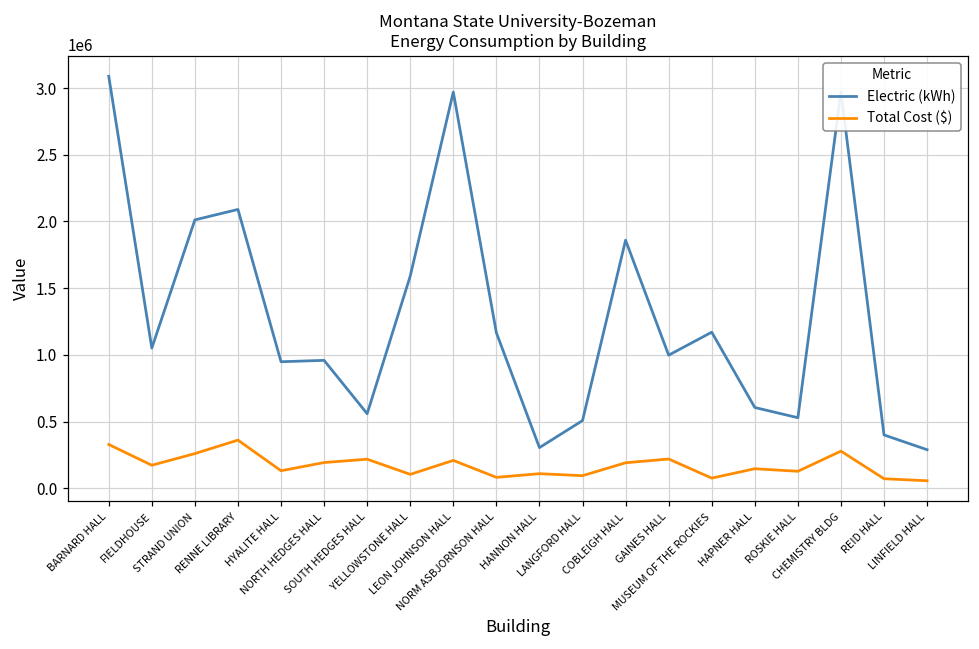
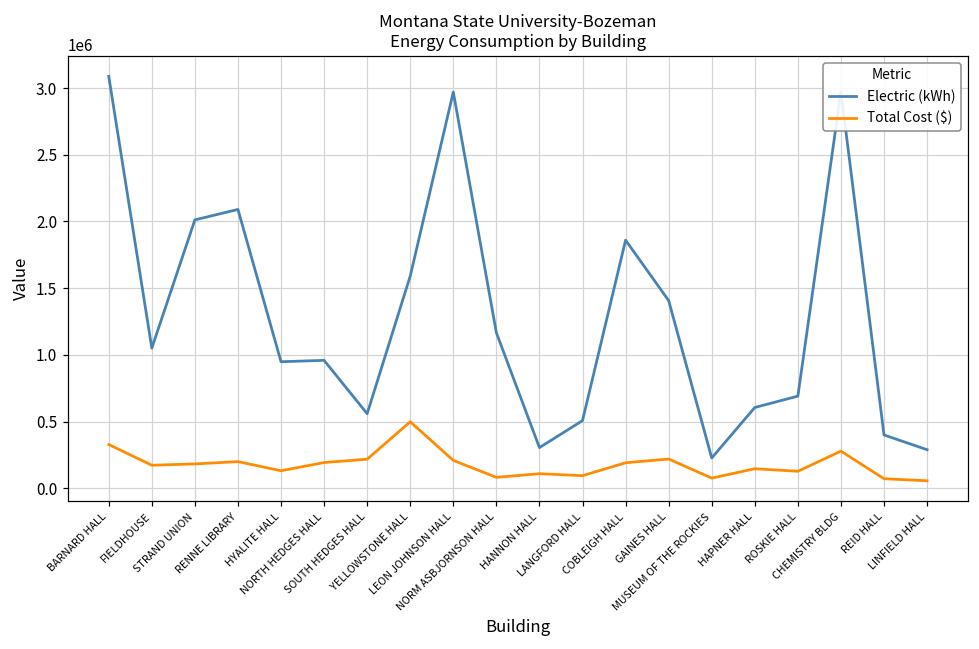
  {
    "Electric (kWh)": {
      "BARNARD HALL": 3090000,
      "FIELDHOUSE": 1050000,
      "STRAND UNION": 2010000,
      "RENNE LIBRARY": 2090000,
      "HYALITE HALL": 950000,
      "NORTH HEDGES HALL": 960000,
      "SOUTH HEDGES HALL": 560000,
      "YELLOWSTONE HALL": 1590000,
      "LEON JOHNSON HALL": 2970000,
      "NORM ASBJORNSON HALL": 1170000,
      "HANNON HALL": 310000,
      "LANGFORD HALL": 510000,
      "COBLEIGH HALL": 1860000,
-     "GAINES HALL": 1000000,
-     "MUSEUM OF THE ROCKIES": 1170000,
+     "GAINES HALL": 1410000,
+     "MUSEUM OF THE ROCKIES": 230000,
      "HAPNER HALL": 610000,
-     "ROSKIE HALL": 530000,
+     "ROSKIE HALL": 690000,
      "REID HALL": 400000,
      "LINFIELD HALL": 290000
    },
    "Total Cost ($)": {
      "BARNARD HALL": 330000,
      "FIELDHOUSE": 170000,
-     "STRAND UNION": 260000,
-     "RENNE LIBRARY": 360000,
+     "STRAND UNION": 180000,
+     "RENNE LIBRARY": 200000,
      "HYALITE HALL": 130000,
      "NORTH HEDGES HALL": 190000,
      "SOUTH HEDGES HALL": 220000,
-     "YELLOWSTONE HALL": 100000,
+     "YELLOWSTONE HALL": 500000,
      "LEON JOHNSON HALL": 210000,
      "NORM ASBJORNSON HALL": 80000,
      "HANNON HALL": 110000,
      "LANGFORD HALL": 100000,
      "COBLEIGH HALL": 190000,
      "GAINES HALL": 220000,
      "MUSEUM OF THE ROCKIES": 80000,
      "HAPNER HALL": 150000,
      "ROSKIE HALL": 130000,
      "CHEMISTRY BLDG": 280000,
      "REID HALL": 70000,
      "LINFIELD HALL": 60000
    }
  }
